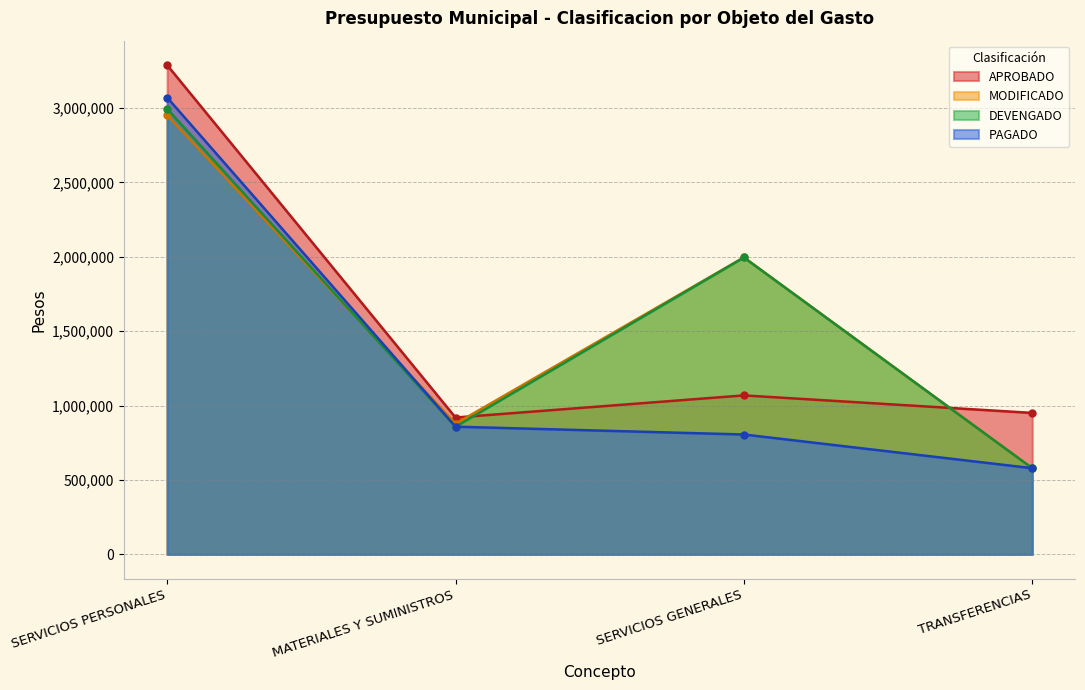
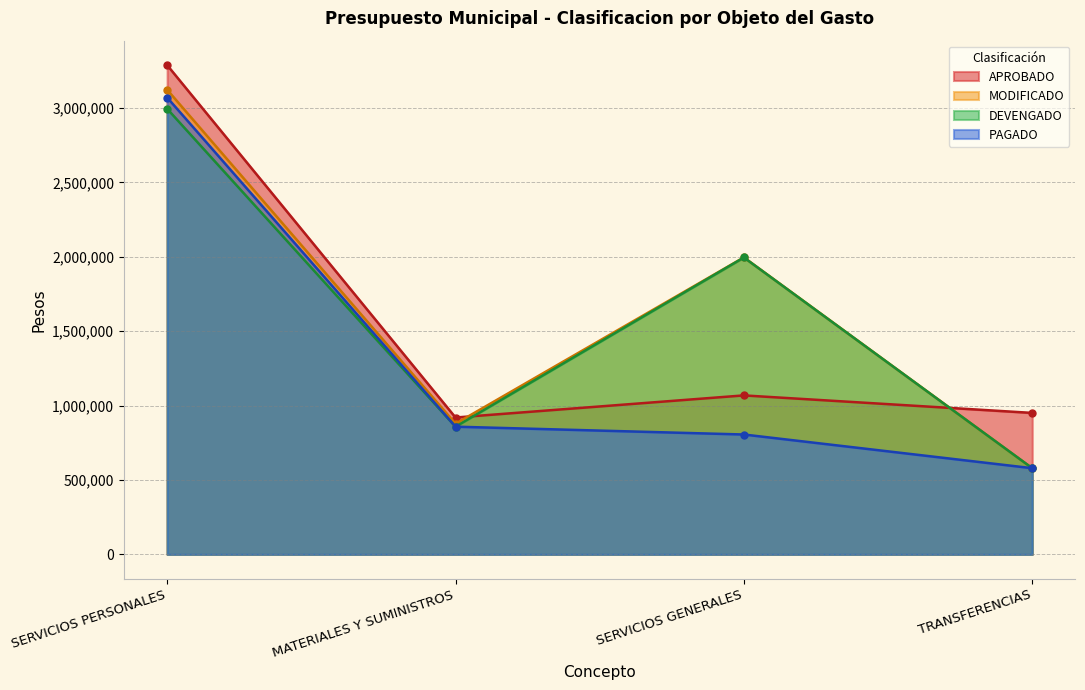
  {
    "APROBADO": {
      "SERVICIOS PERSONALES": "3,290,000",
      "MATERIALES Y SUMINISTROS": "920,000",
      "SERVICIOS GENERALES": "1,070,000",
      "TRANSFERENCIAS": "950,000"
    },
    "MODIFICADO": {
-     "SERVICIOS PERSONALES": "2,950,000",
+     "SERVICIOS PERSONALES": "3,120,000",
      "MATERIALES Y SUMINISTROS": "880,000"
    },
    "DEVENGADO": {
      "SERVICIOS PERSONALES": "2,990,000"
    },
    "PAGADO": {
      "SERVICIOS PERSONALES": "3,070,000",
      "SERVICIOS GENERALES": "810,000"
    }
  }
